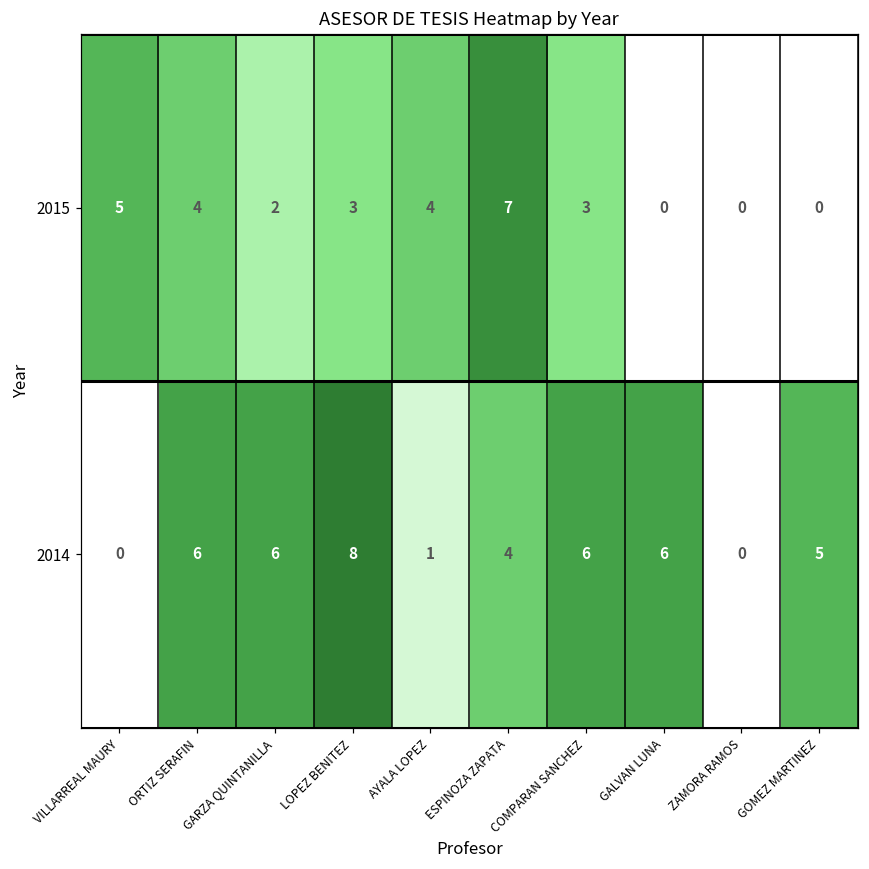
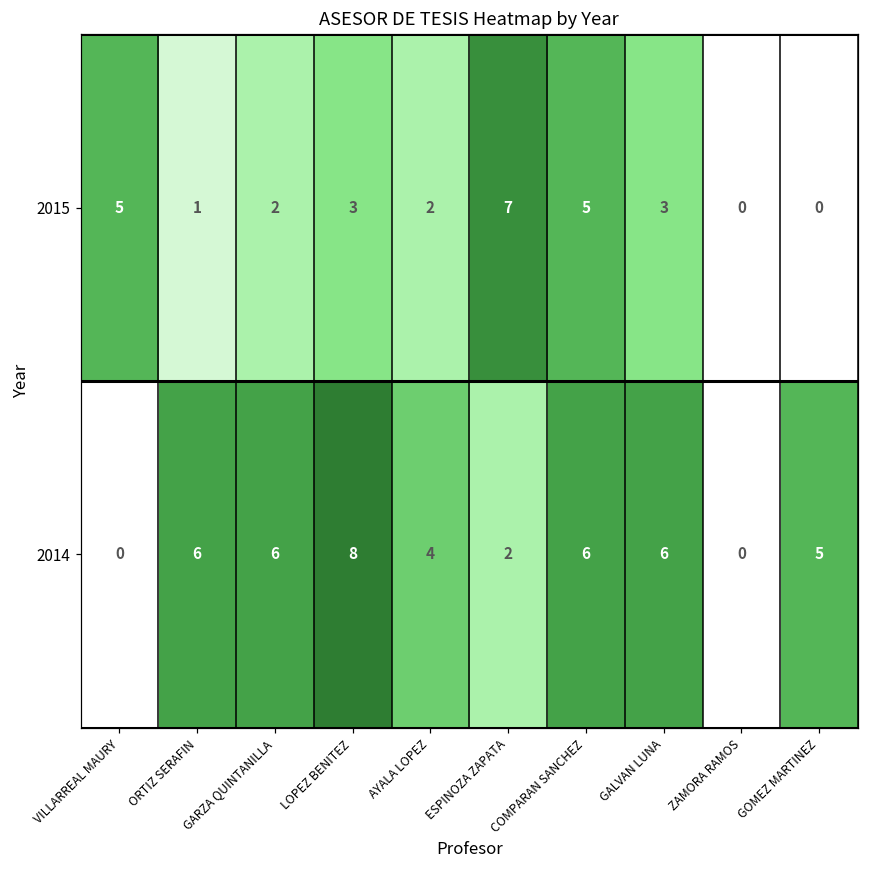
  {
    "2015": {
      "VILLARREAL MAURY": 5,
-     "ORTIZ SERAFIN": 4,
+     "ORTIZ SERAFIN": 1,
      "GARZA QUINTANILLA": 2,
      "LOPEZ BENITEZ": 3,
-     "AYALA LOPEZ": 4,
+     "AYALA LOPEZ": 2,
      "ESPINOZA ZAPATA": 7,
-     "COMPARAN SANCHEZ": 3,
-     "GALVAN LUNA": 0,
+     "COMPARAN SANCHEZ": 5,
+     "GALVAN LUNA": 3,
      "ZAMORA RAMOS": 0,
      "GOMEZ MARTINEZ": 0
    },
    "2014": {
      "VILLARREAL MAURY": 0,
      "ORTIZ SERAFIN": 6,
      "GARZA QUINTANILLA": 6,
      "LOPEZ BENITEZ": 8,
-     "AYALA LOPEZ": 1,
-     "ESPINOZA ZAPATA": 4,
+     "AYALA LOPEZ": 4,
+     "ESPINOZA ZAPATA": 2,
      "COMPARAN SANCHEZ": 6,
      "GALVAN LUNA": 6,
      "ZAMORA RAMOS": 0,
      "GOMEZ MARTINEZ": 5
    }
  }
